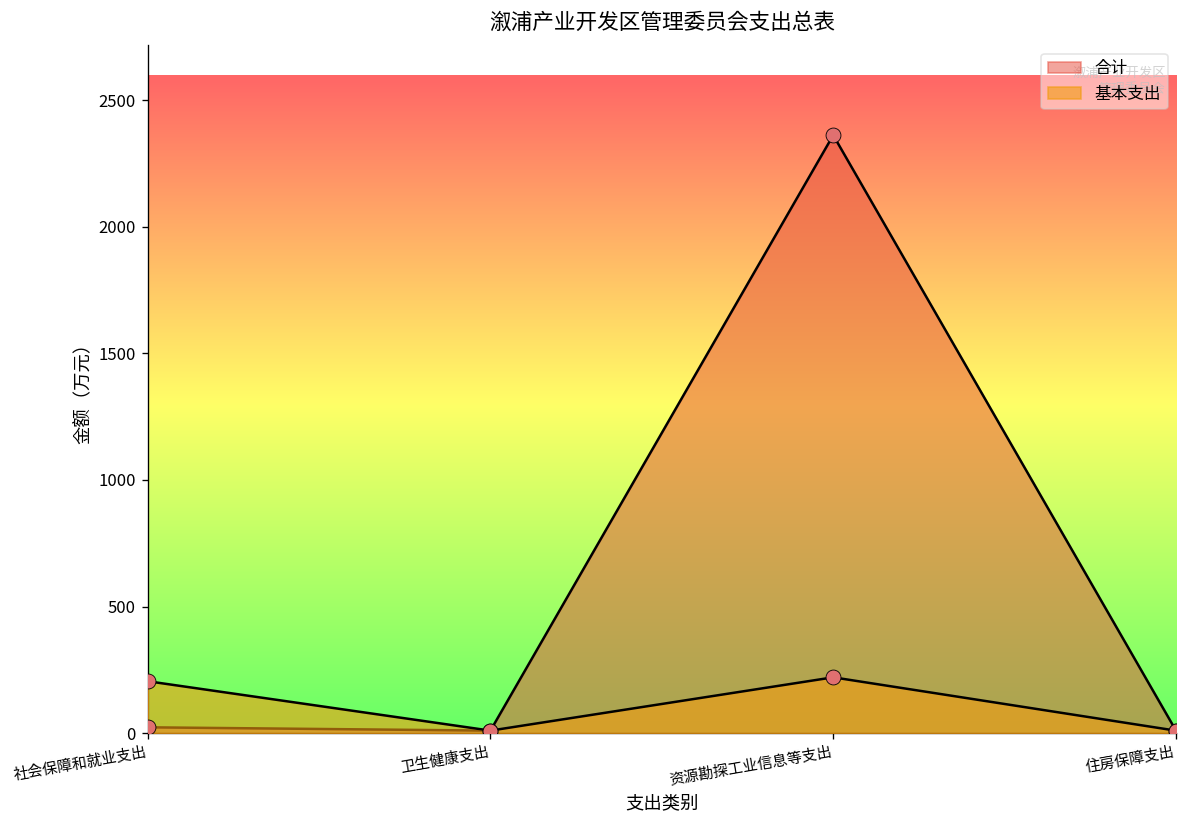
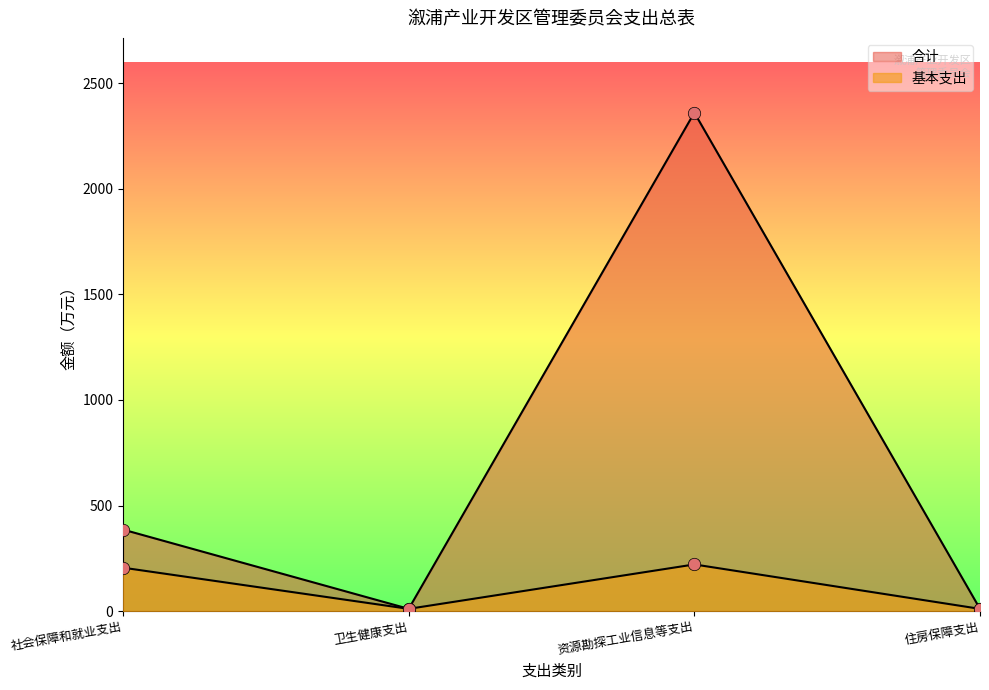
  {
    "合计": {
-     "社会保障和就业支出": 20,
+     "社会保障和就业支出": 390,
      "资源勘探工业信息等支出": 2360
    },
    "基本支出": {
      "社会保障和就业支出": 210,
      "资源勘探工业信息等支出": 220
    }
  }
